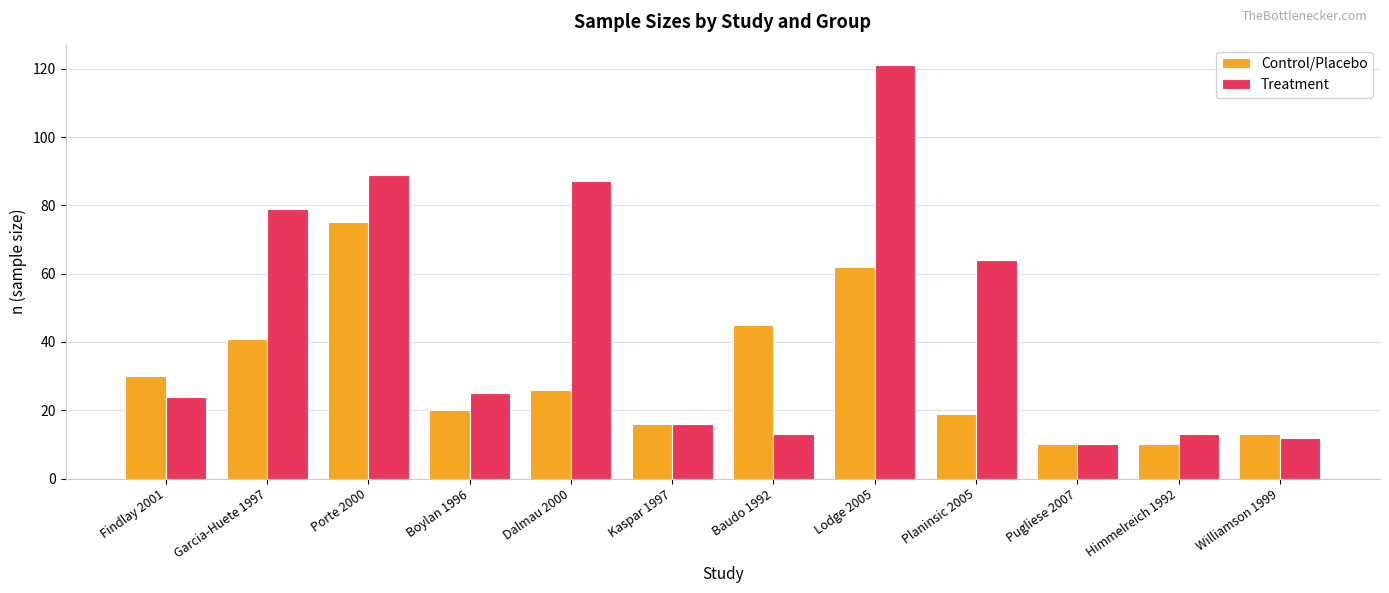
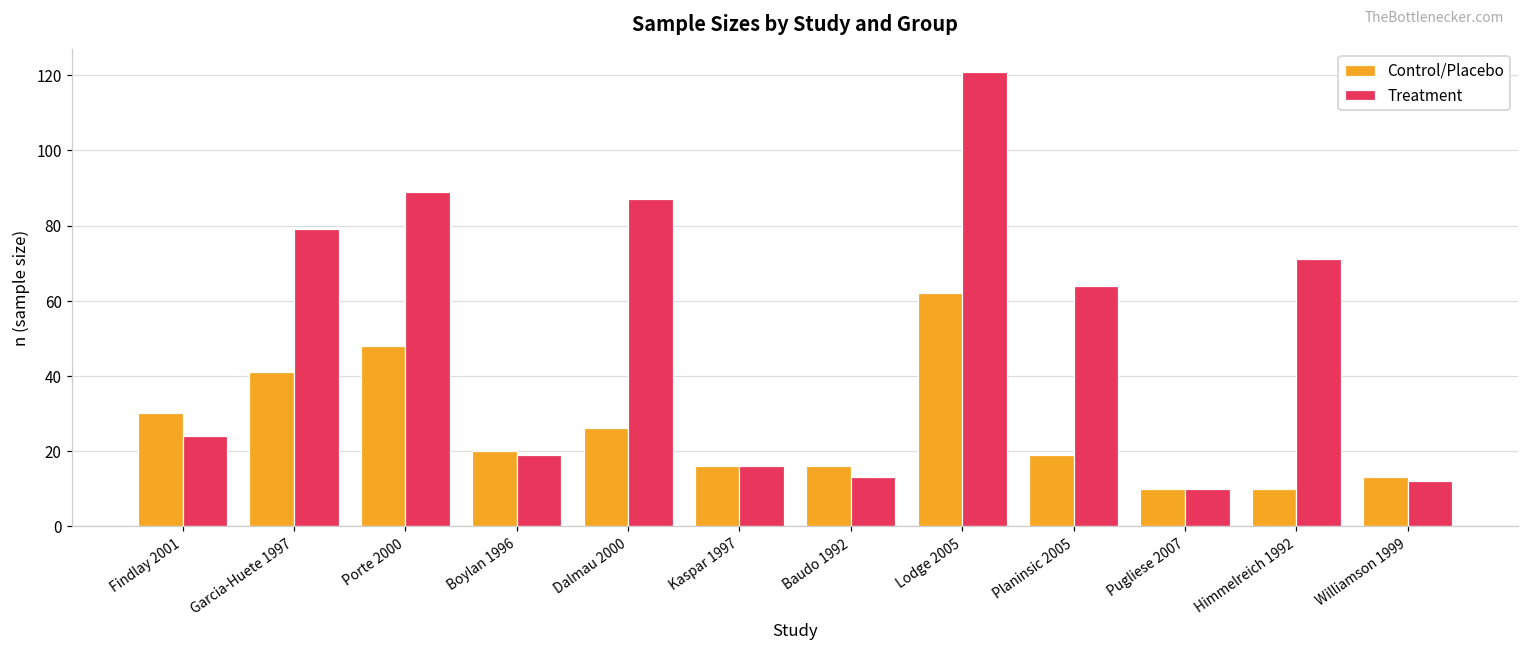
  {
    "Control/Placebo": {
      "Findlay 2001": 30,
      "Garcia-Huete 1997": 41,
-     "Porte 2000": 75,
+     "Porte 2000": 48,
      "Boylan 1996": 20,
      "Dalmau 2000": 26,
      "Kaspar 1997": 16,
-     "Baudo 1992": 45,
+     "Baudo 1992": 16,
      "Lodge 2005": 62,
      "Planinsic 2005": 19,
      "Pugliese 2007": 10,
      "Himmelreich 1992": 10,
      "Williamson 1999": 13
    },
    "Treatment": {
      "Findlay 2001": 24,
      "Garcia-Huete 1997": 79,
      "Porte 2000": 89,
-     "Boylan 1996": 25,
+     "Boylan 1996": 19,
      "Dalmau 2000": 87,
      "Kaspar 1997": 16,
      "Baudo 1992": 13,
      "Lodge 2005": 121,
      "Planinsic 2005": 64,
      "Pugliese 2007": 10,
-     "Himmelreich 1992": 13,
+     "Himmelreich 1992": 71,
      "Williamson 1999": 12
    }
  }
